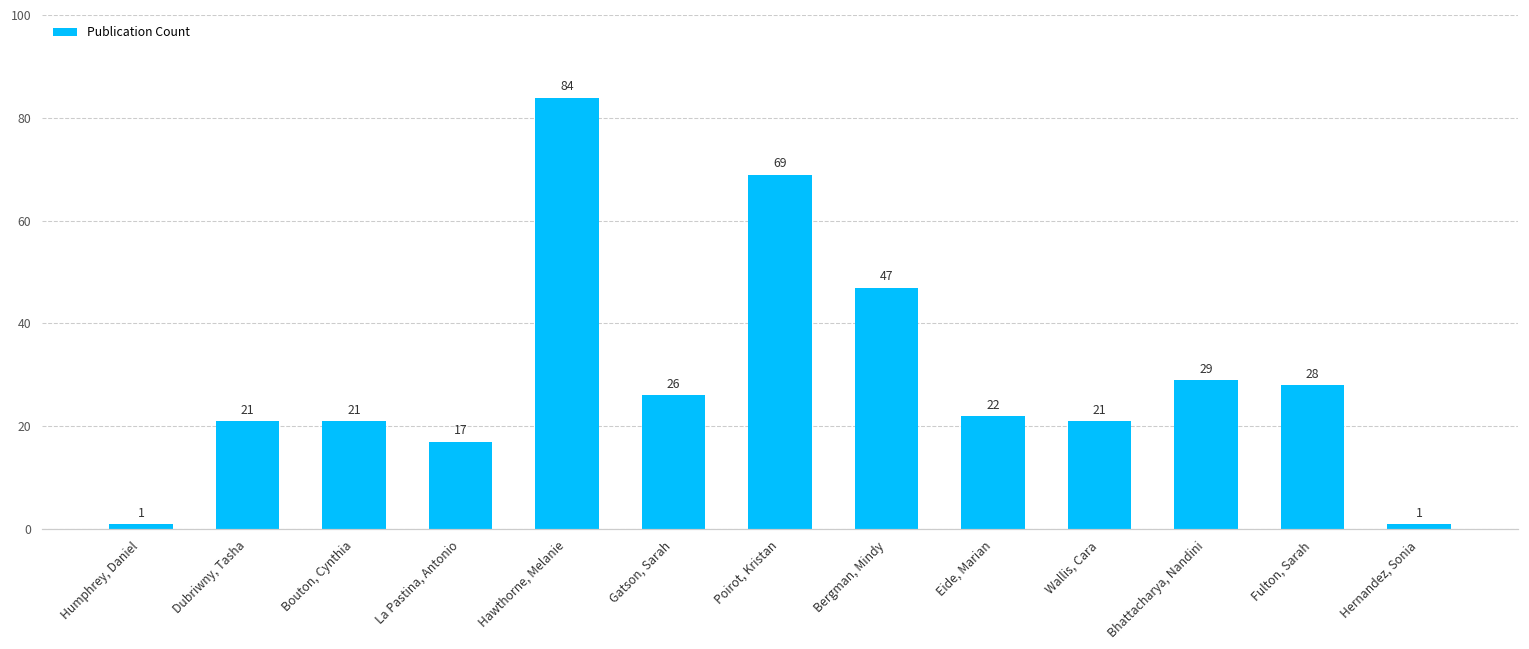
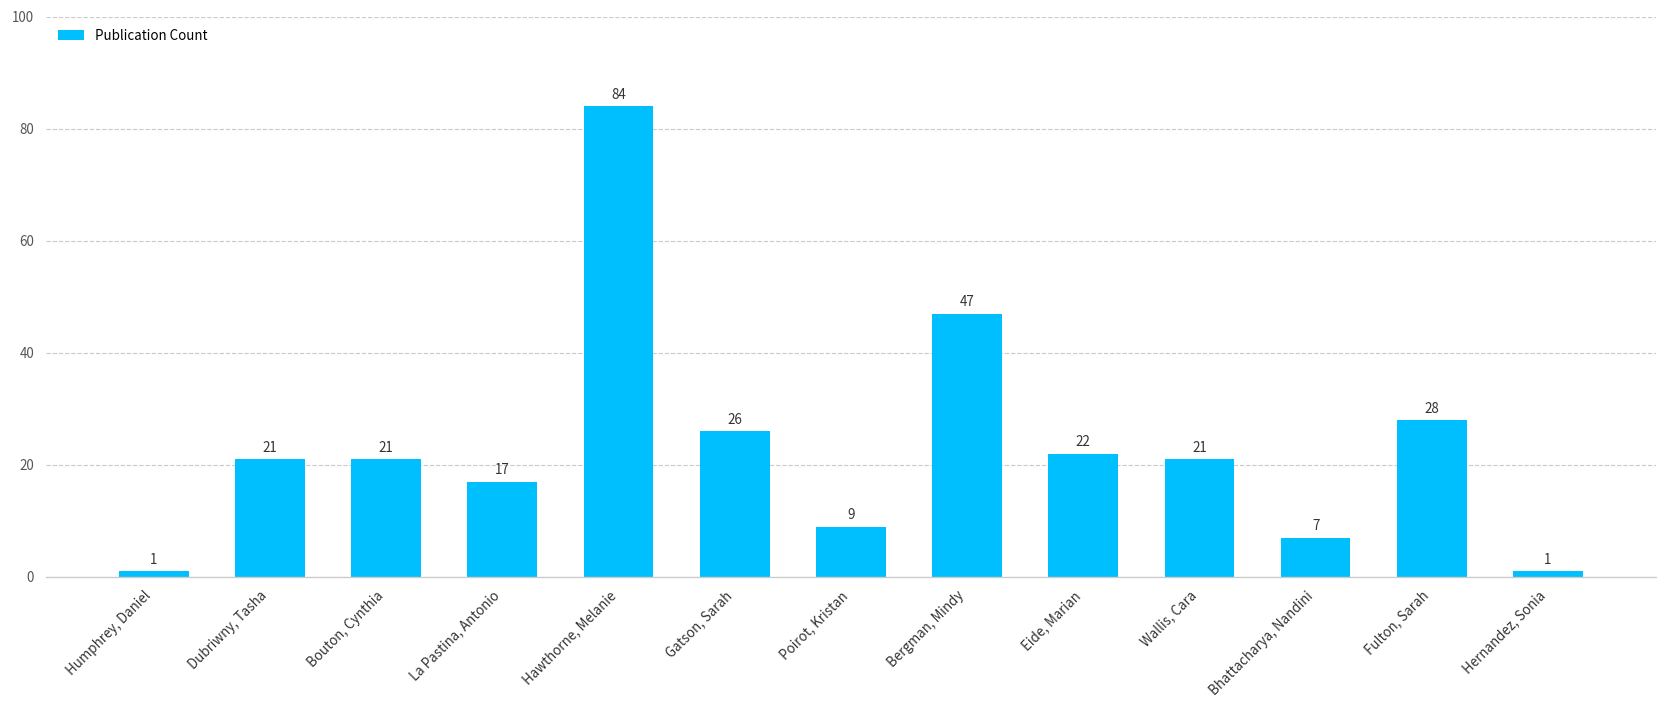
  {
    "Humphrey, Daniel": 1,
    "Dubriwny, Tasha": 21,
    "Bouton, Cynthia": 21,
    "La Pastina, Antonio": 17,
    "Hawthorne, Melanie": 84,
    "Gatson, Sarah": 26,
-   "Poirot, Kristan": 69,
+   "Poirot, Kristan": 9,
    "Bergman, Mindy": 47,
    "Eide, Marian": 22,
    "Wallis, Cara": 21,
-   "Bhattacharya, Nandini": 29,
+   "Bhattacharya, Nandini": 7,
    "Fulton, Sarah": 28,
    "Hernandez, Sonia": 1
  }
